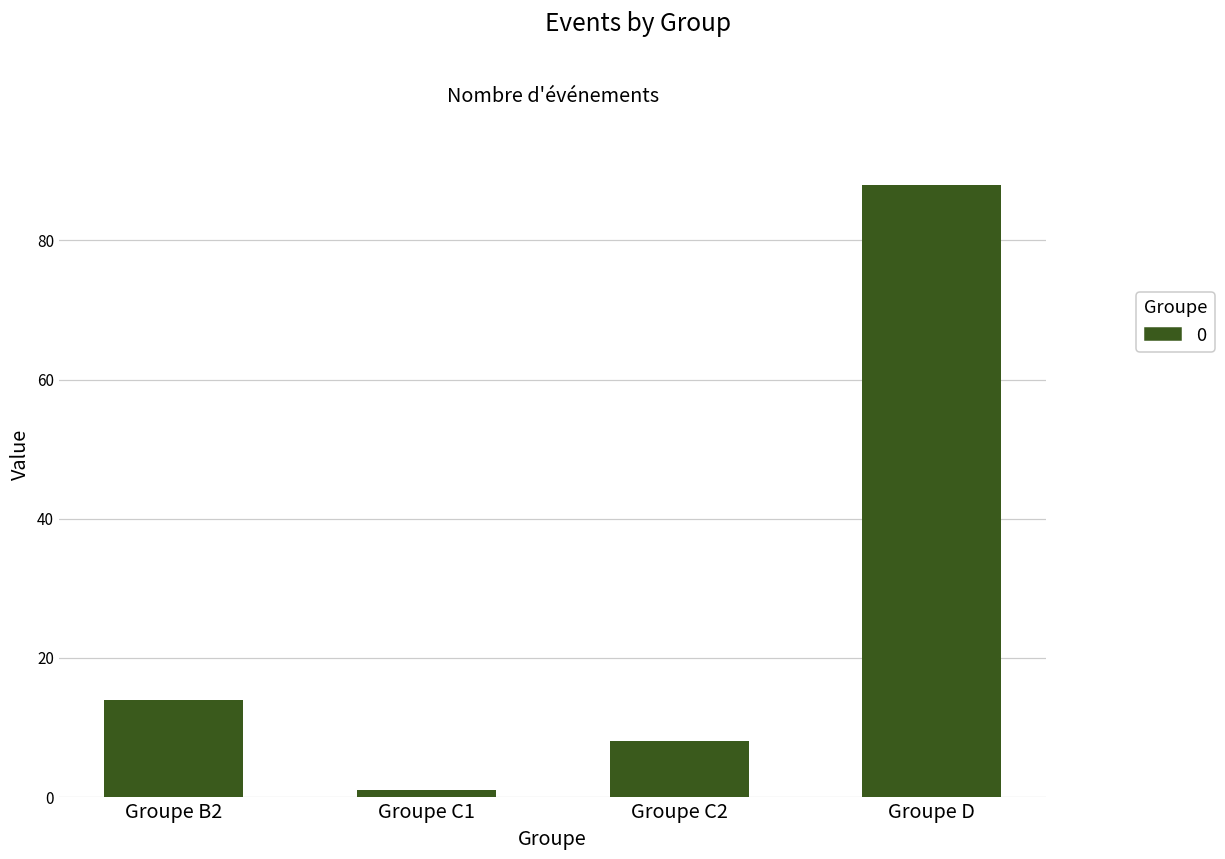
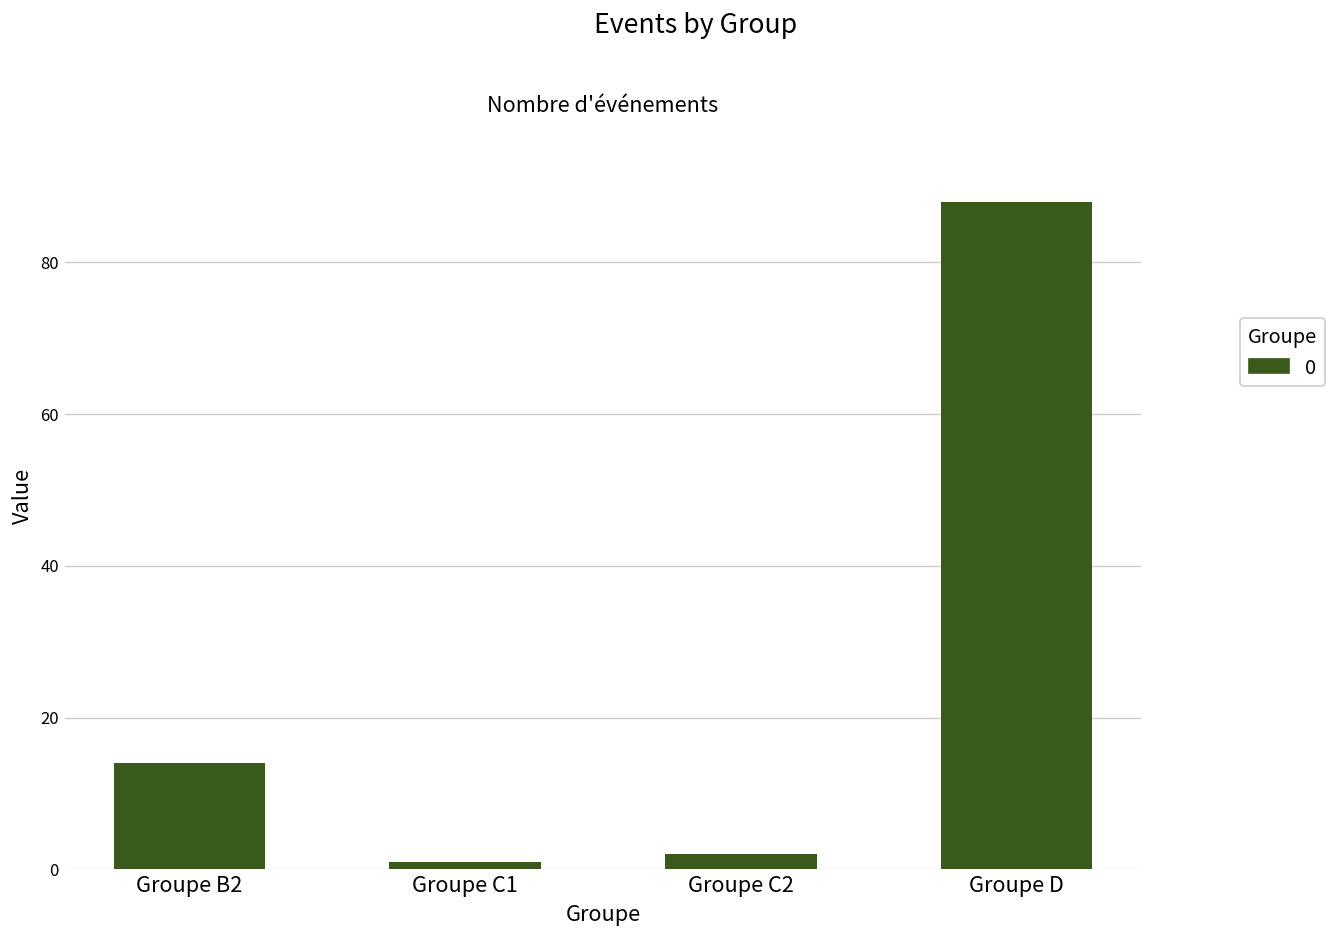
  {
    "Groupe B2": 14,
    "Groupe C1": 1,
-   "Groupe C2": 8,
+   "Groupe C2": 2,
    "Groupe D": 88
  }
